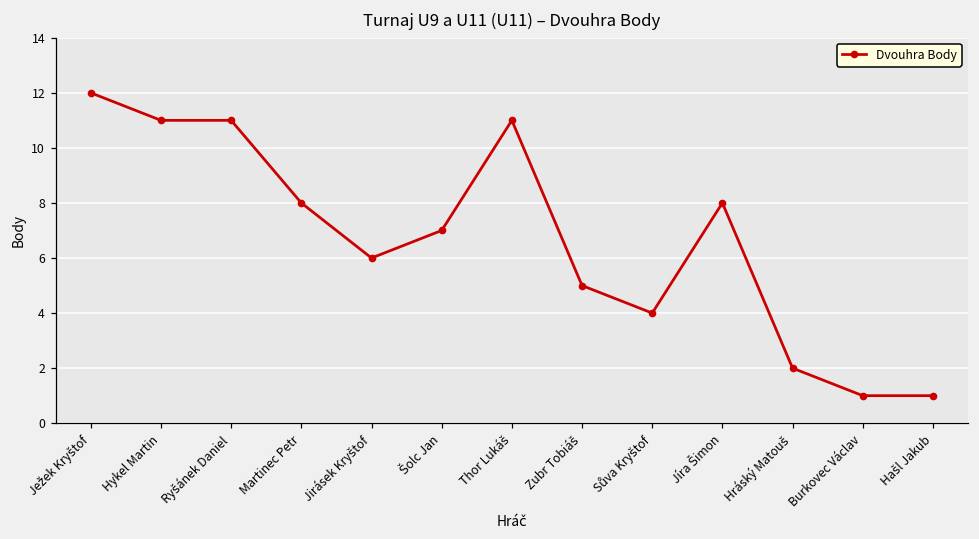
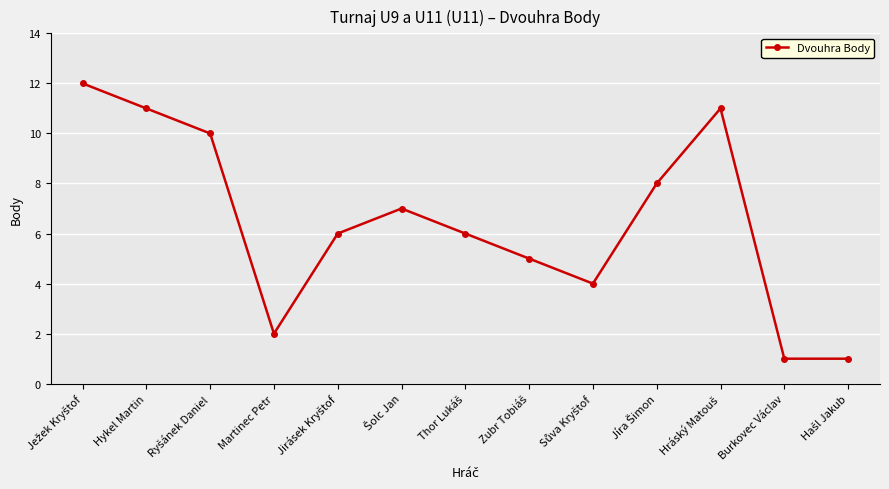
  {
    "Ježek Kryštof": 12,
    "Hykel Martin": 11,
-   "Ryšánek Daniel": 11,
-   "Martinec Petr": 8,
+   "Ryšánek Daniel": 10,
+   "Martinec Petr": 2,
    "Jirásek Kryštof": 6,
    "Šolc Jan": 7,
-   "Thor Lukáš": 11,
+   "Thor Lukáš": 6,
    "Zubr Tobiáš": 5,
    "Sůva Kryštof": 4,
    "Jíra Šimon": 8,
-   "Hráský Matouš": 2,
+   "Hráský Matouš": 11,
    "Burkovec Václav": 1,
    "Hašl Jakub": 1
  }
